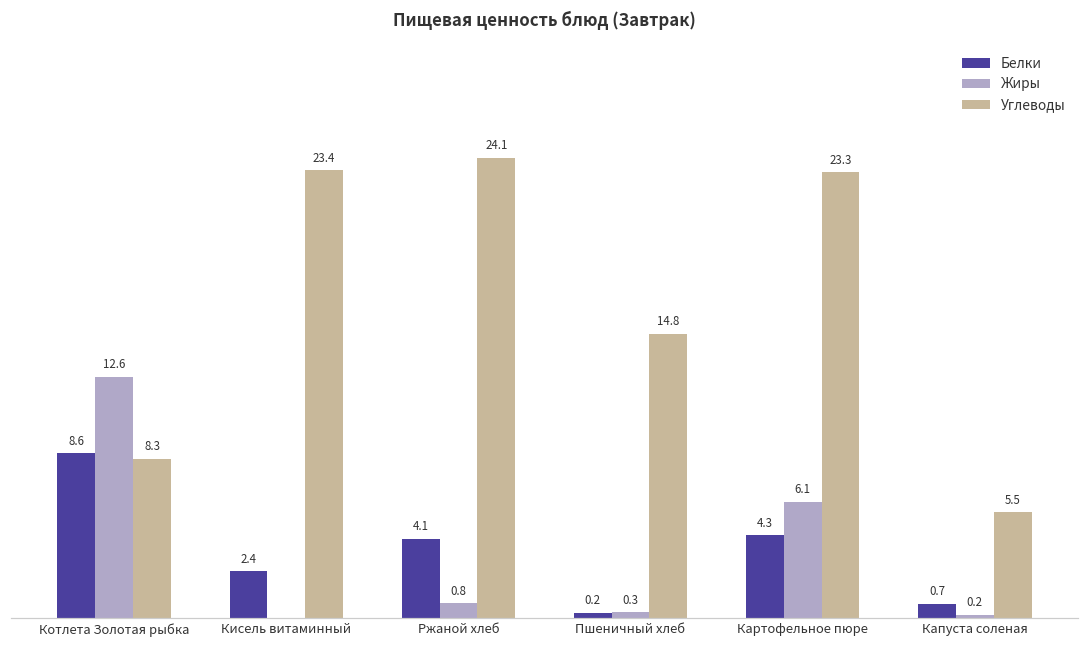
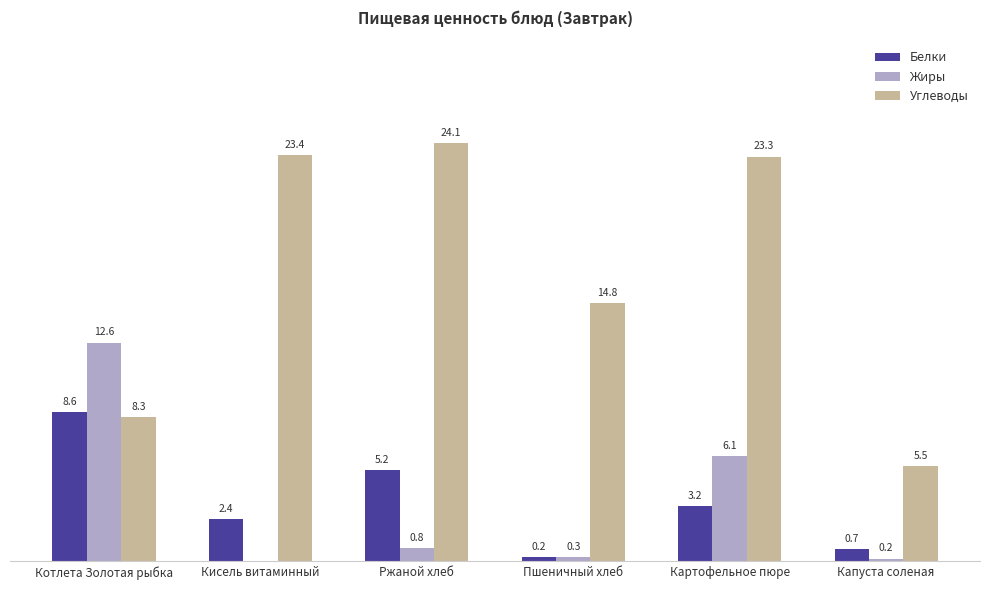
  {
    "Белки": {
      "Котлета Золотая рыбка": 8.6,
      "Кисель витаминный": 2.4,
-     "Ржаной хлеб": 4.1,
+     "Ржаной хлеб": 5.2,
      "Пшеничный хлеб": 0.2,
-     "Картофельное пюре": 4.3,
+     "Картофельное пюре": 3.2,
      "Капуста соленая": 0.7
    }
  }
